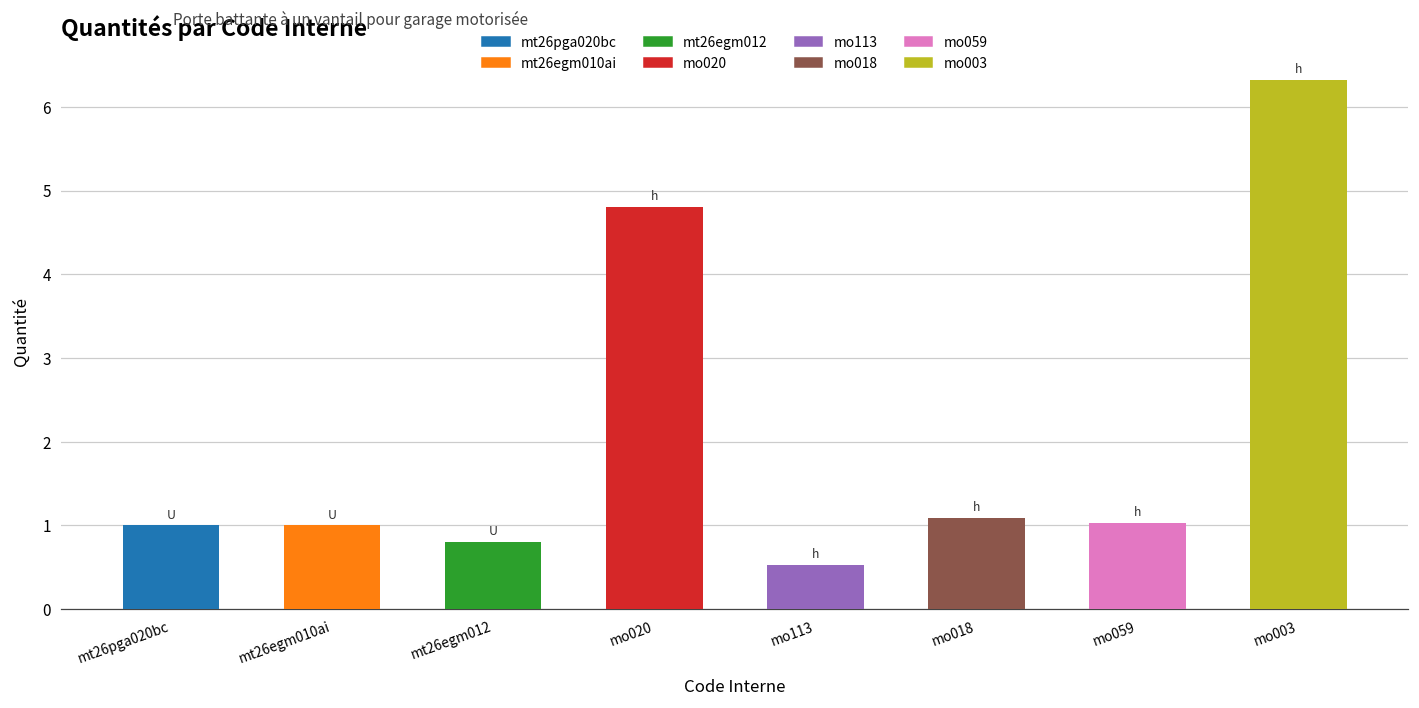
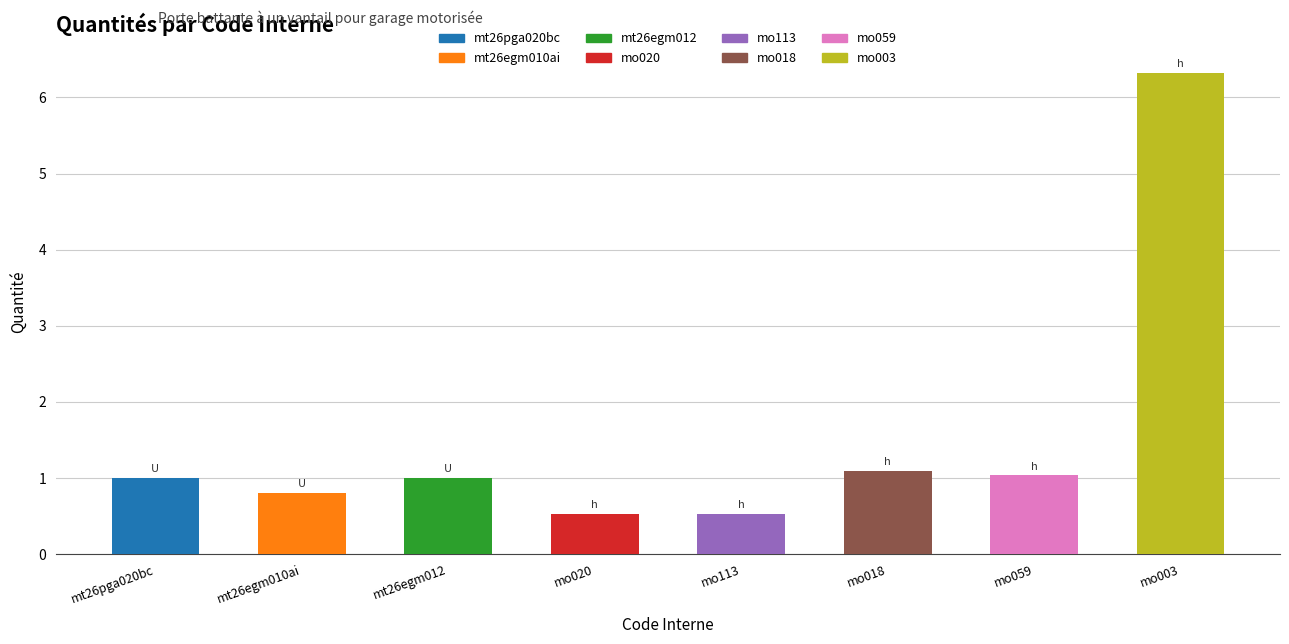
  {
    "mt26pga020bc": 1.0,
-   "mt26egm010ai": 1.0,
-   "mt26egm012": 0.8,
-   "mo020": 4.8,
+   "mt26egm010ai": 0.8,
+   "mt26egm012": 1.0,
+   "mo020": 0.5,
    "mo113": 0.5,
    "mo018": 1.1,
    "mo059": 1.0,
    "mo003": 6.3
  }
